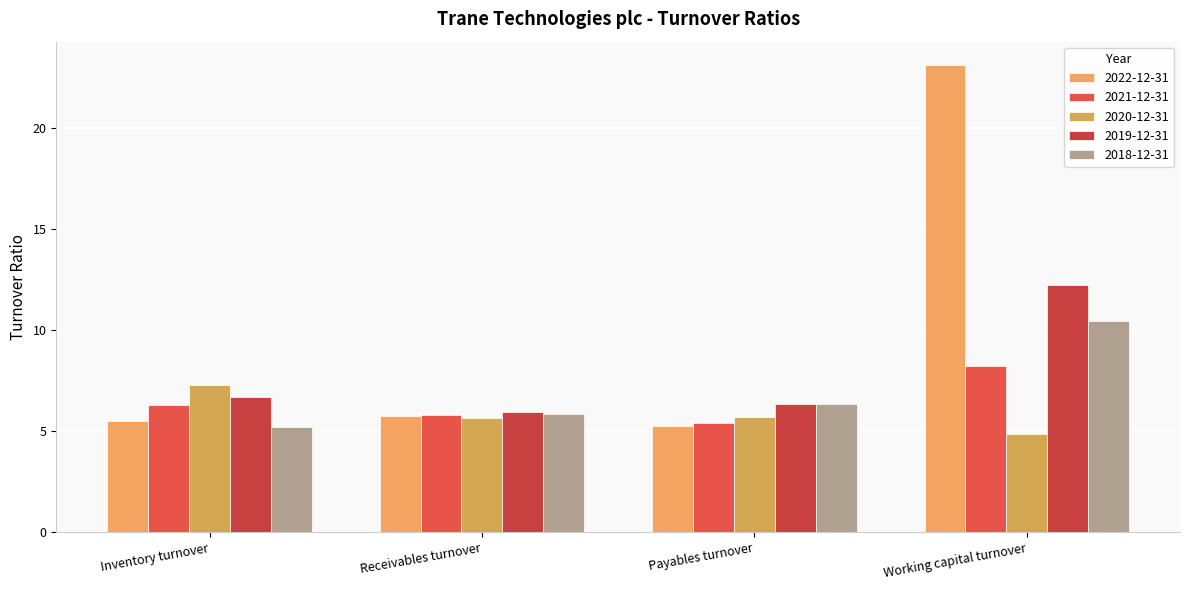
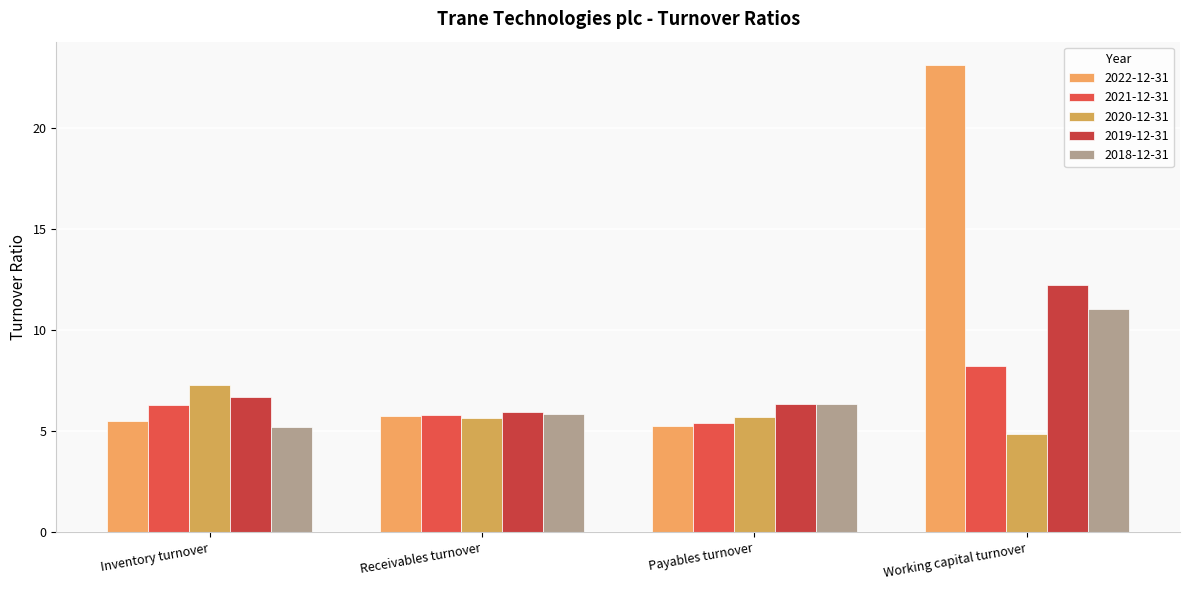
  {
    "2018-12-31": {
      "Inventory turnover": 5.2,
      "Receivables turnover": 5.9,
      "Payables turnover": 6.4,
-     "Working capital turnover": 10.4
+     "Working capital turnover": 11.1
    }
  }
